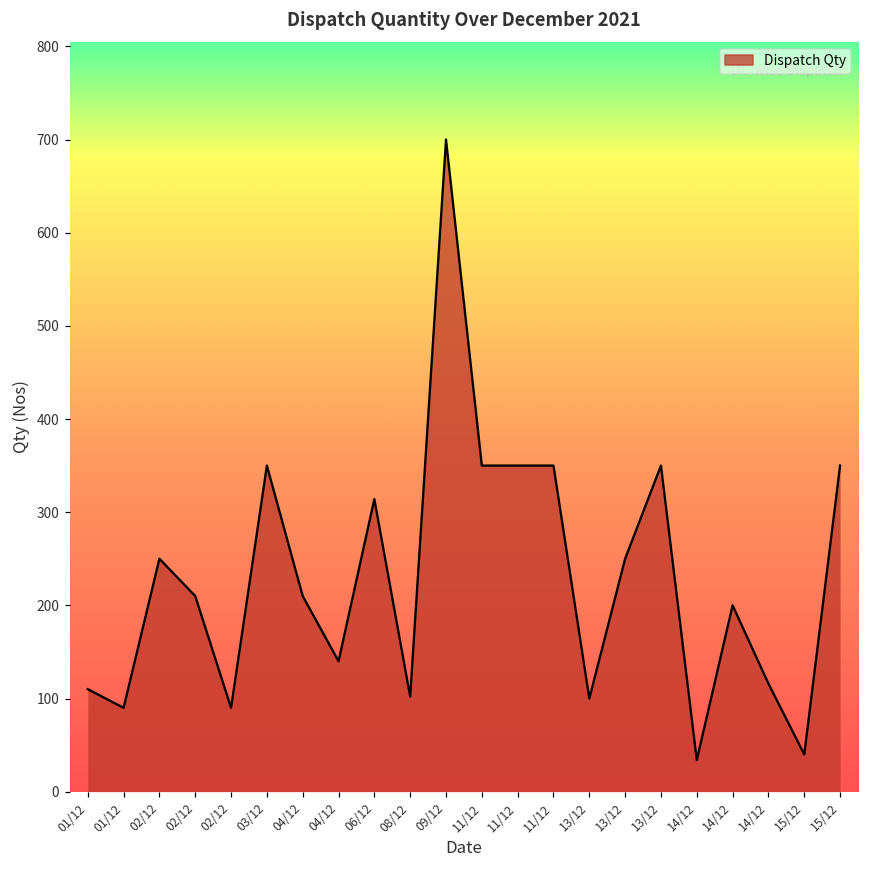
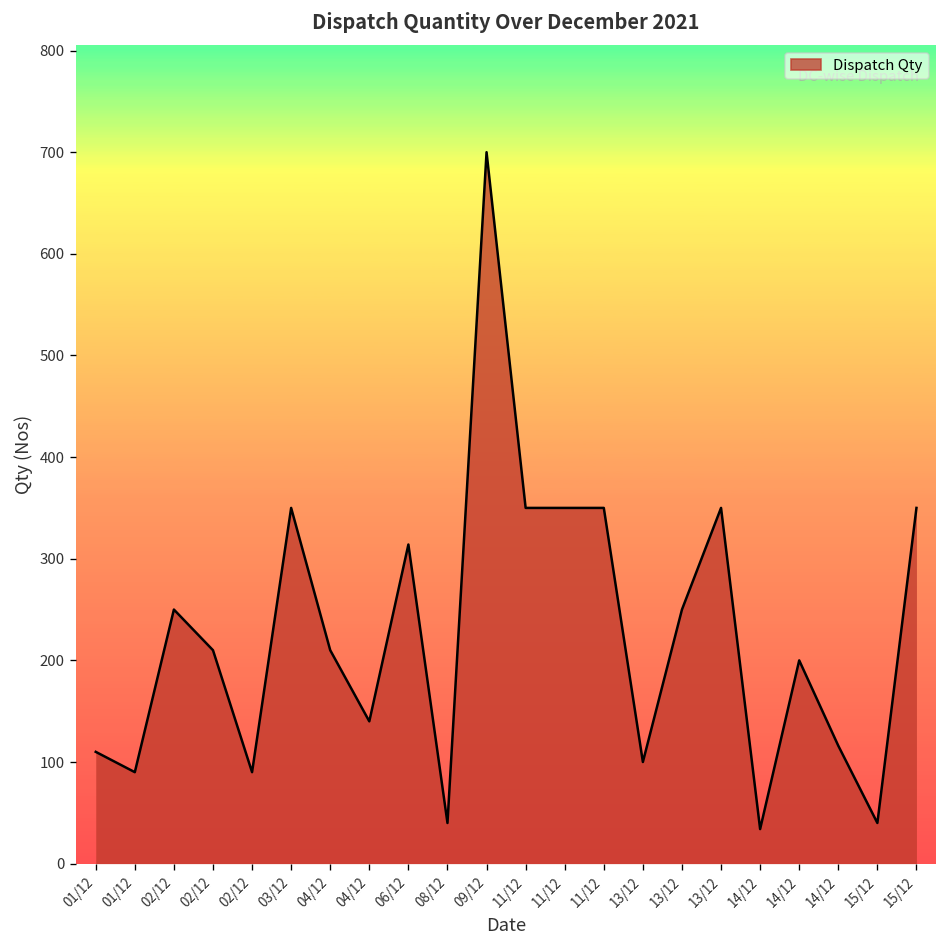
  {
    "03/12": 350,
    "06/12": 310,
-   "08/12": 100,
+   "08/12": 40,
    "09/12": 700
  }
